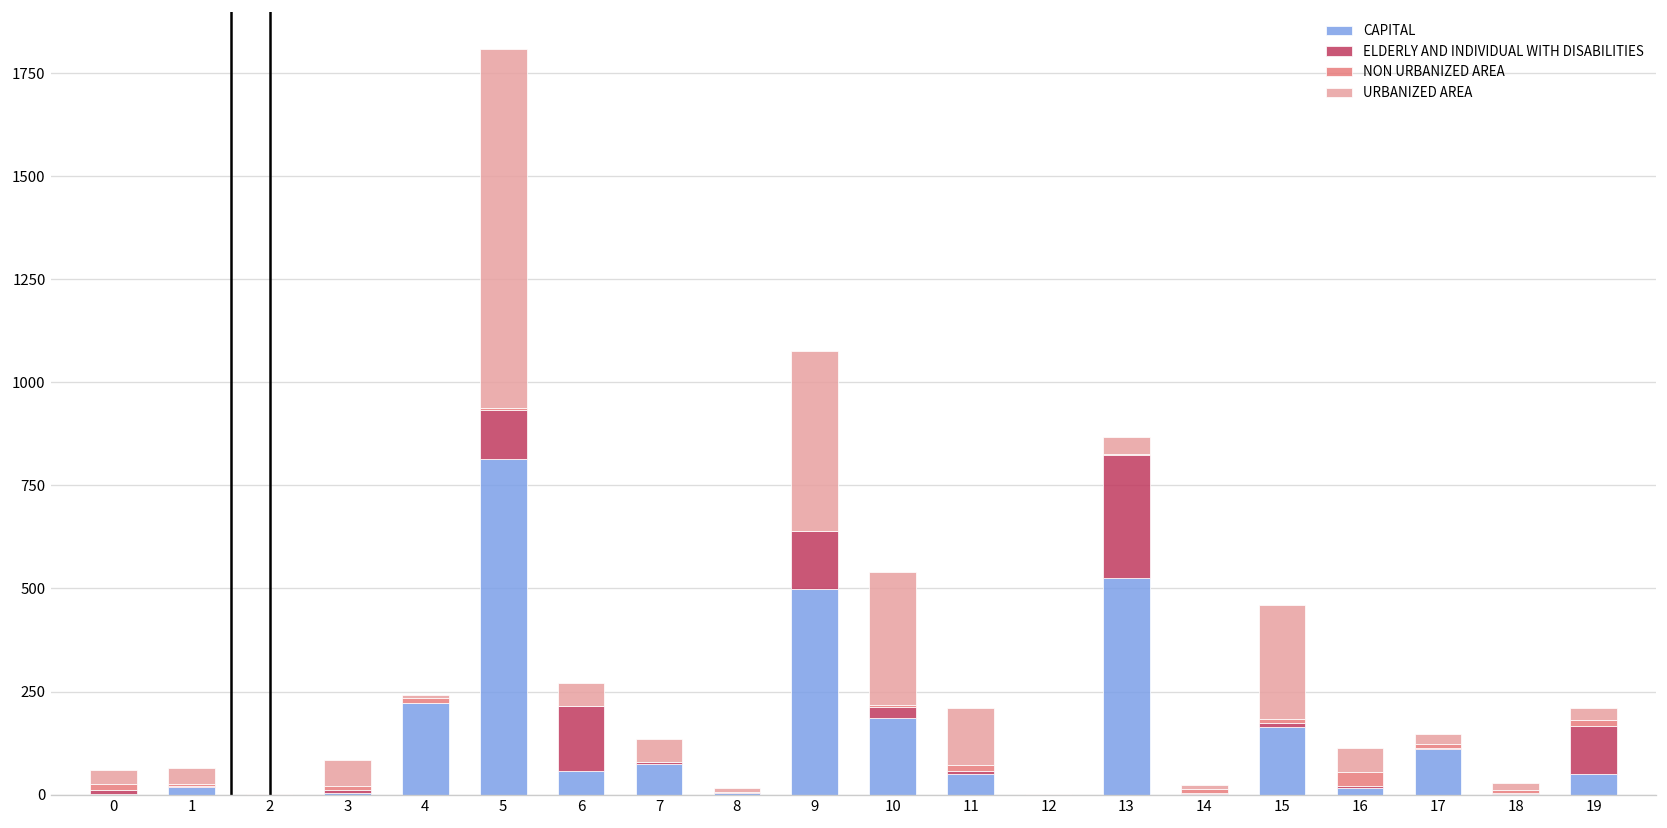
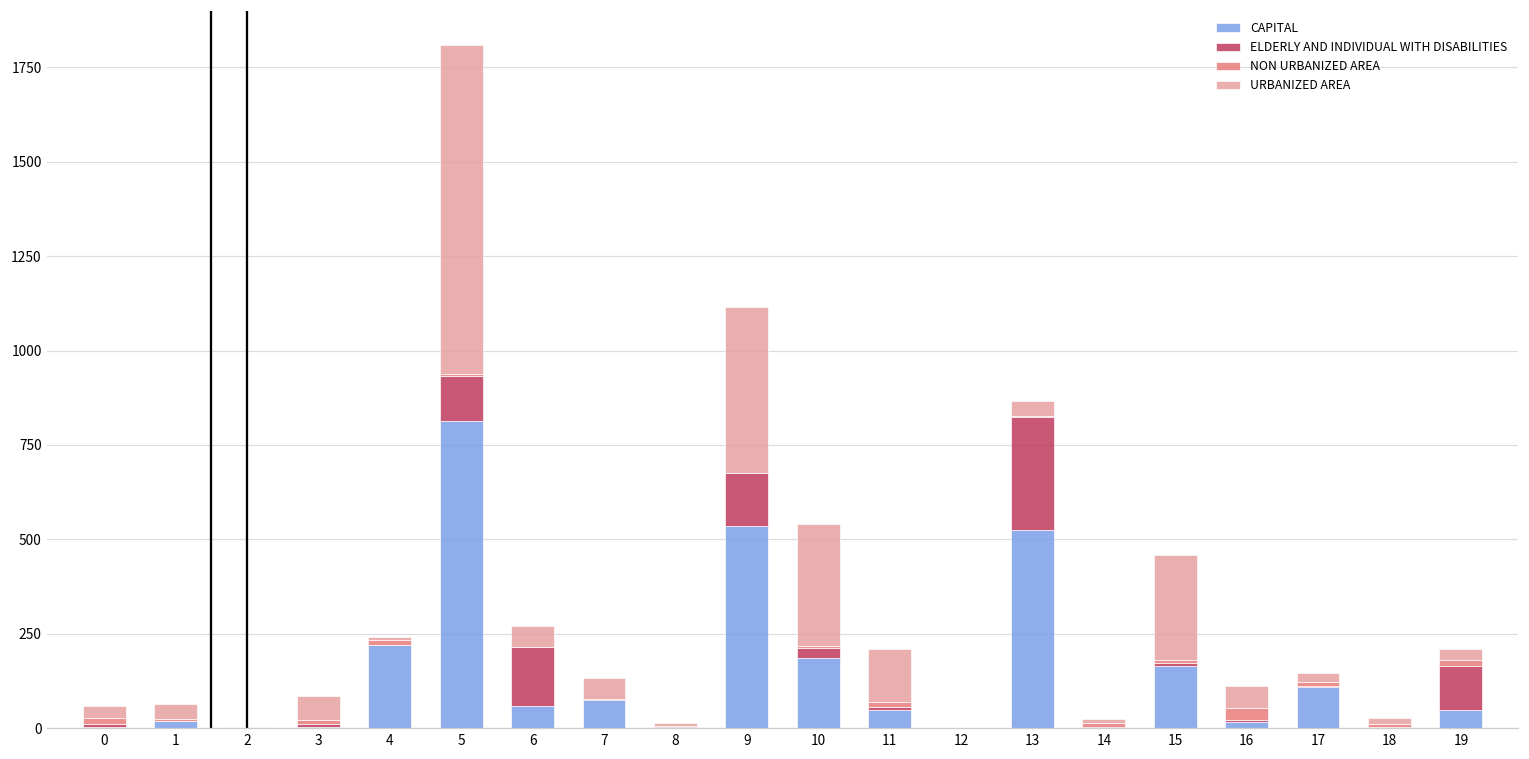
  {
    "CAPITAL": {
      "1": 20,
      "2": 0,
      "4": 220,
      "5": 810,
      "6": 60,
      "7": 70,
-     "9": 500,
+     "9": 540,
      "10": 190,
      "11": 50,
      "12": 0,
      "13": 520,
      "15": 160,
      "16": 20,
      "17": 110,
      "19": 50
    },
    "ELDERLY AND INDIVIDUAL WITH DISABILITIES": {
      "0": 10,
      "2": 0,
      "4": 0,
      "5": 120,
      "6": 160,
      "9": 140,
      "10": 30,
      "12": 0,
      "13": 300,
      "15": 10,
      "19": 120
    }
  }
